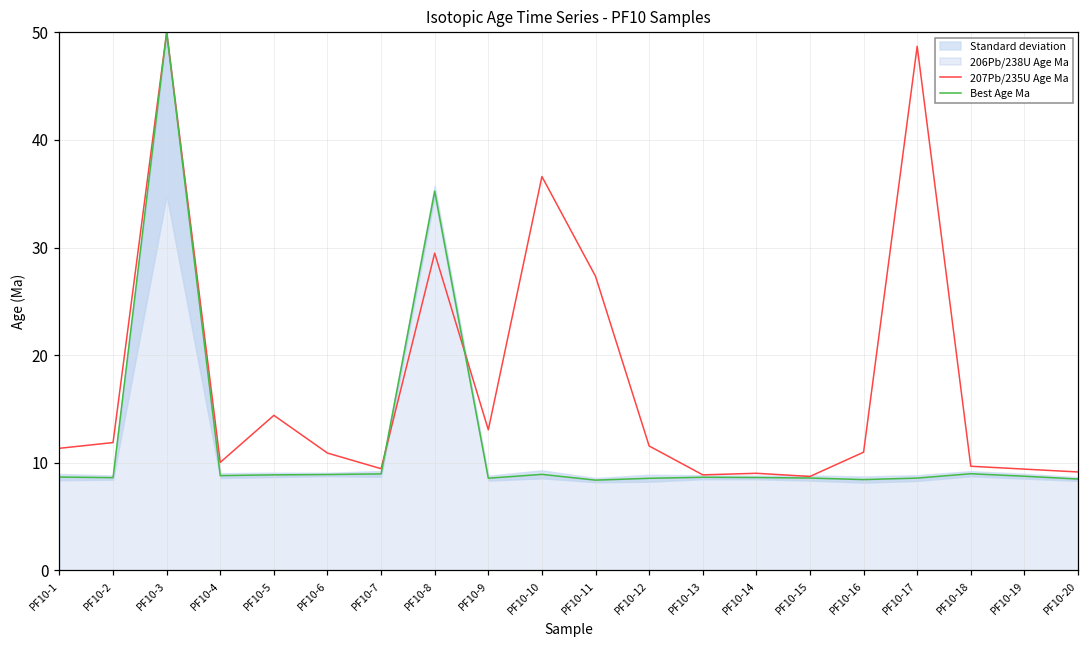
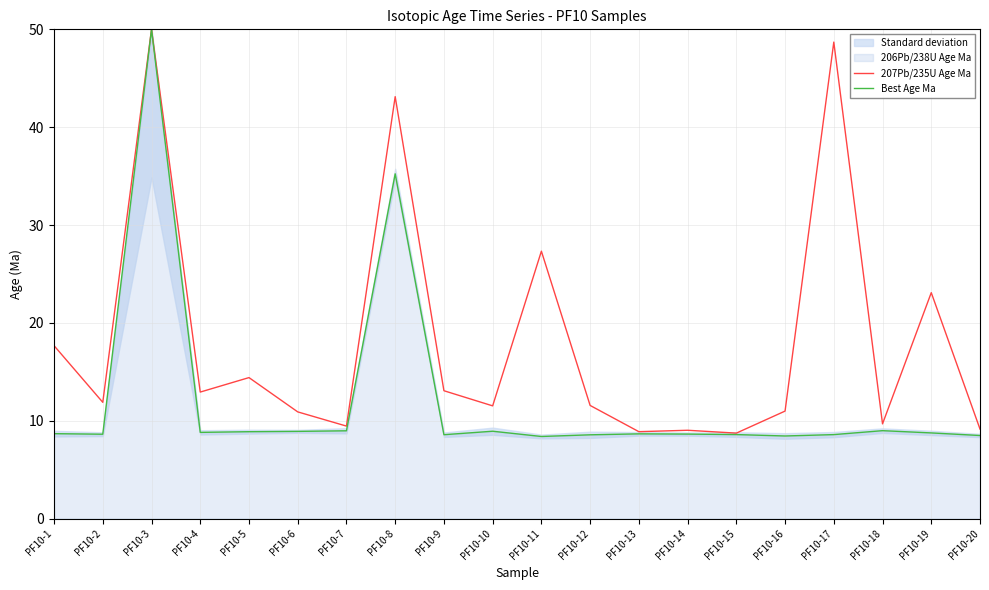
  {
    "207Pb/235U Age Ma": {
-     "PF10-1": 11,
+     "PF10-1": 18,
      "PF10-2": 12,
-     "PF10-4": 10,
+     "PF10-4": 13,
      "PF10-5": 14,
      "PF10-6": 11,
-     "PF10-8": 29,
+     "PF10-8": 43,
      "PF10-9": 13,
-     "PF10-10": 37,
+     "PF10-10": 12,
      "PF10-11": 27,
      "PF10-12": 12,
      "PF10-16": 11,
      "PF10-17": 49,
      "PF10-18": 10,
-     "PF10-19": 9,
+     "PF10-19": 23,
      "PF10-20": 9
    }
  }
